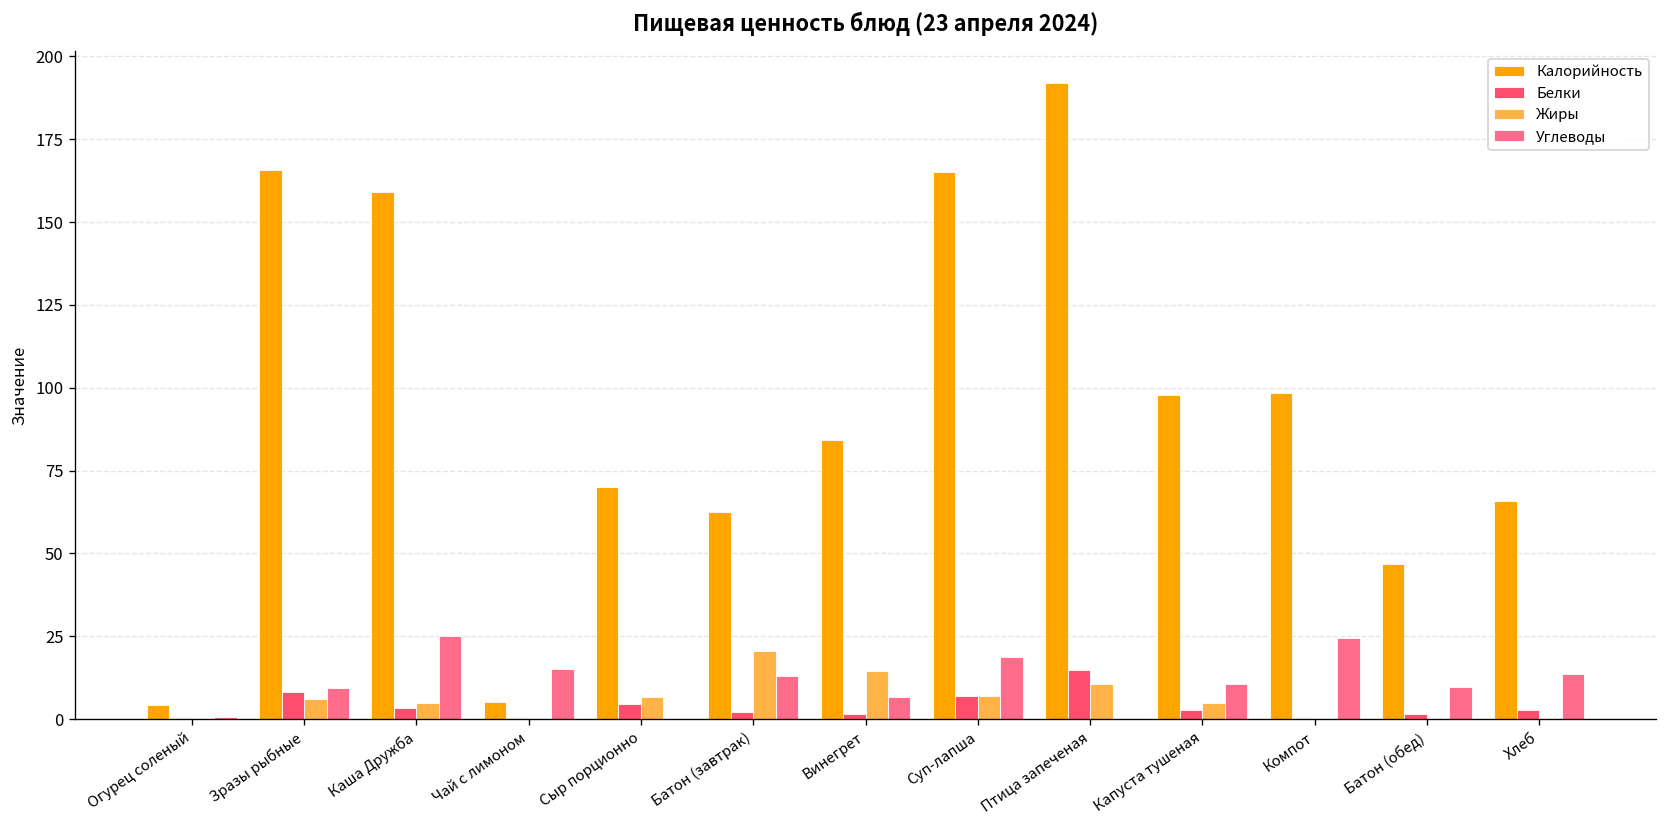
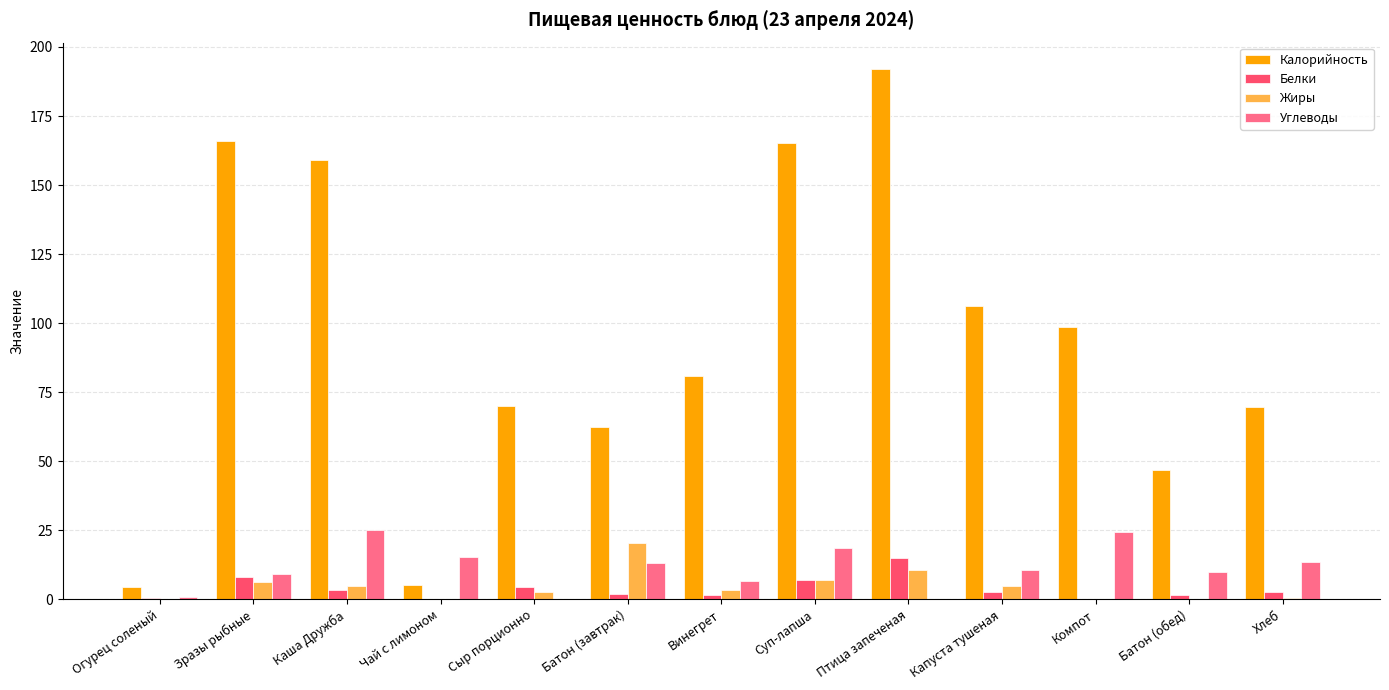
  {
    "Калорийность": {
      "Огурец соленый": 4,
      "Зразы рыбные": 166,
      "Каша Дружба": 159,
      "Чай с лимоном": 5,
      "Сыр порционно": 70,
      "Батон (завтрак)": 63,
-     "Винегрет": 84,
+     "Винегрет": 81,
      "Суп-лапша": 165,
      "Птица запеченая": 192,
-     "Капуста тушеная": 98,
+     "Капуста тушеная": 106,
      "Компот": 99,
      "Батон (обед)": 47,
-     "Хлеб": 66
+     "Хлеб": 70
    },
    "Жиры": {
      "Зразы рыбные": 6,
      "Каша Дружба": 5,
-     "Сыр порционно": 7,
+     "Сыр порционно": 3,
      "Батон (завтрак)": 21,
-     "Винегрет": 14,
+     "Винегрет": 3,
      "Суп-лапша": 7,
      "Птица запеченая": 11,
      "Капуста тушеная": 5,
      "Компот": 0
    }
  }
